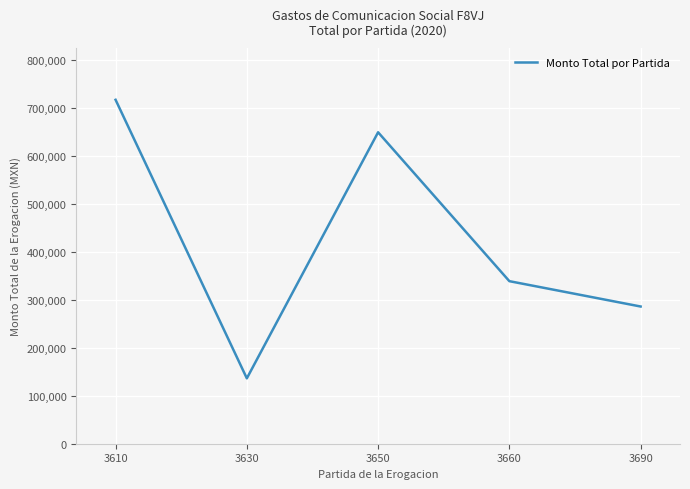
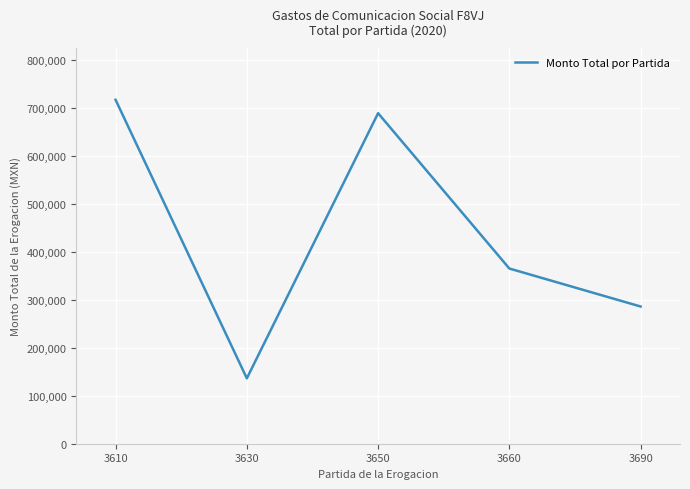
  {
    "3610": "720,000",
    "3630": "140,000",
-   "3650": "650,000",
-   "3660": "340,000",
+   "3650": "690,000",
+   "3660": "370,000",
    "3690": "290,000"
  }
